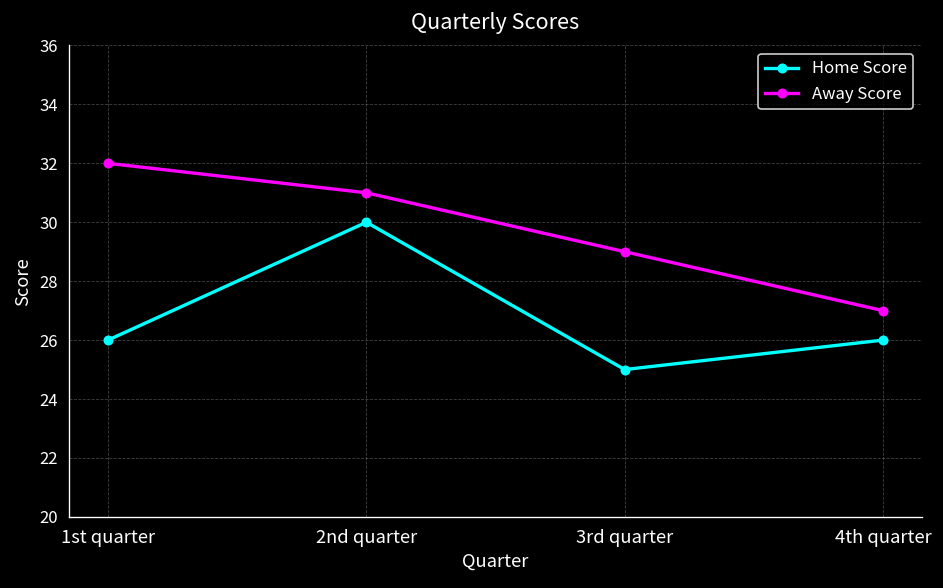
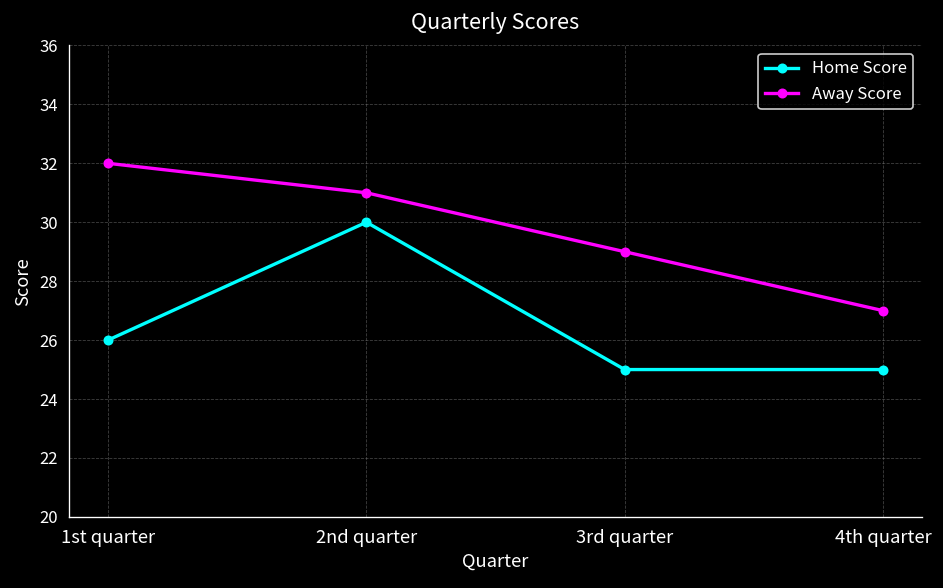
  {
    "Home Score": {
      "1st quarter": 26,
      "2nd quarter": 30,
      "3rd quarter": 25,
-     "4th quarter": 26
+     "4th quarter": 25
    },
    "Away Score": {
      "1st quarter": 32,
      "2nd quarter": 31,
      "3rd quarter": 29,
      "4th quarter": 27
    }
  }
